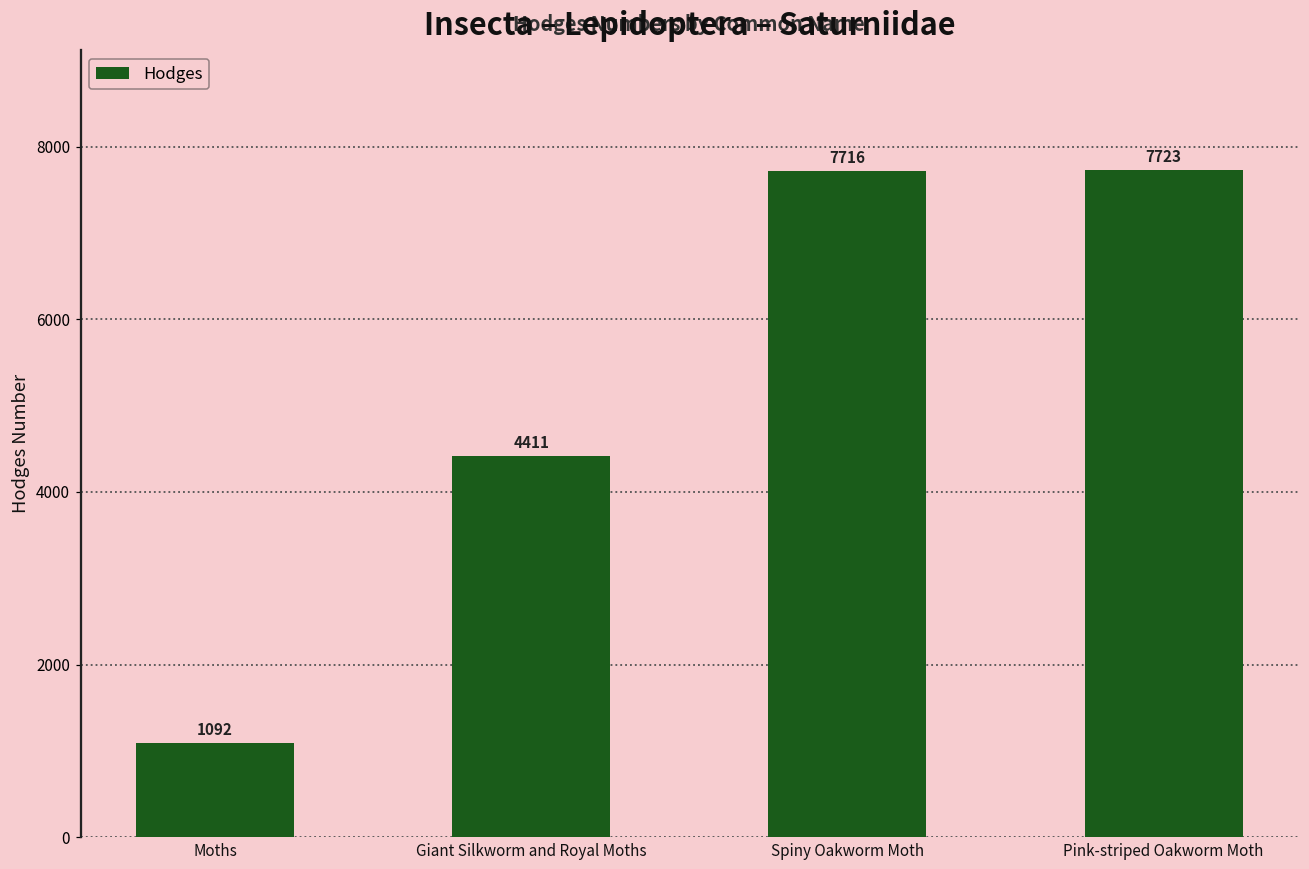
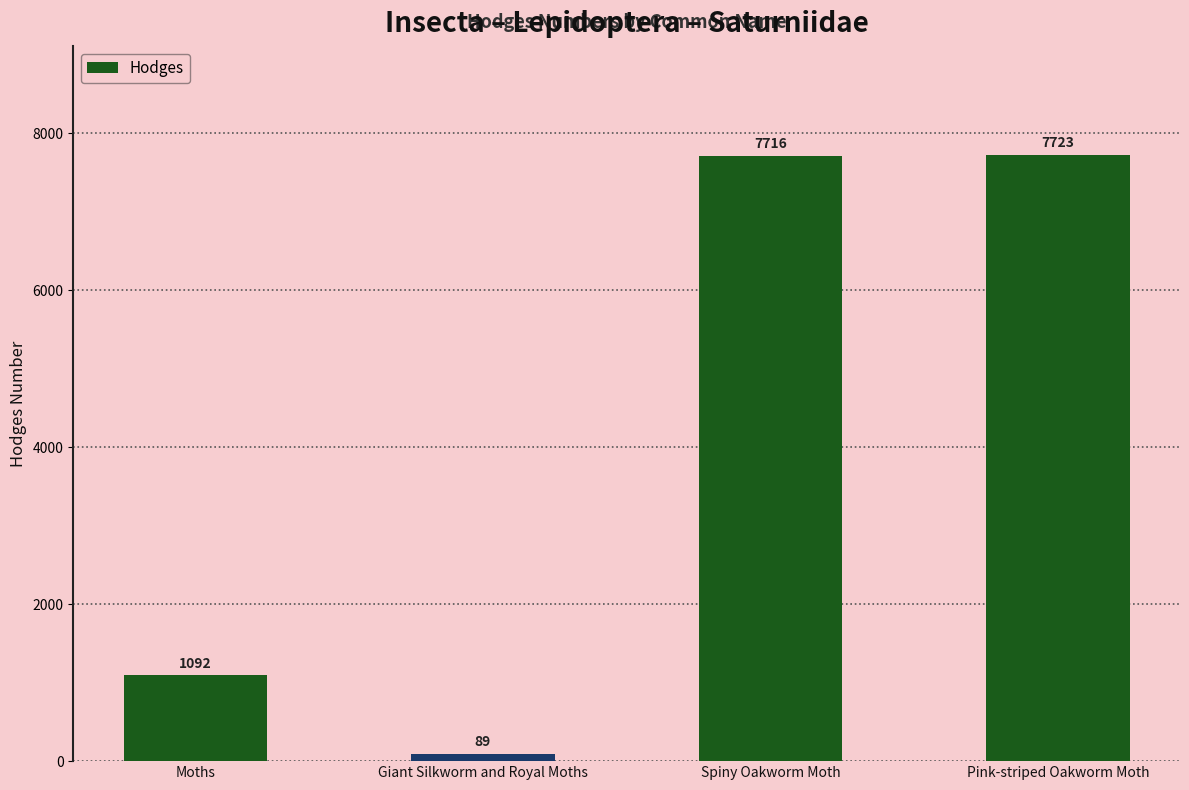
  {
    "Moths": 1092,
-   "Giant Silkworm and Royal Moths": 4411,
+   "Giant Silkworm and Royal Moths": 89,
    "Spiny Oakworm Moth": 7716,
    "Pink-striped Oakworm Moth": 7723
  }
